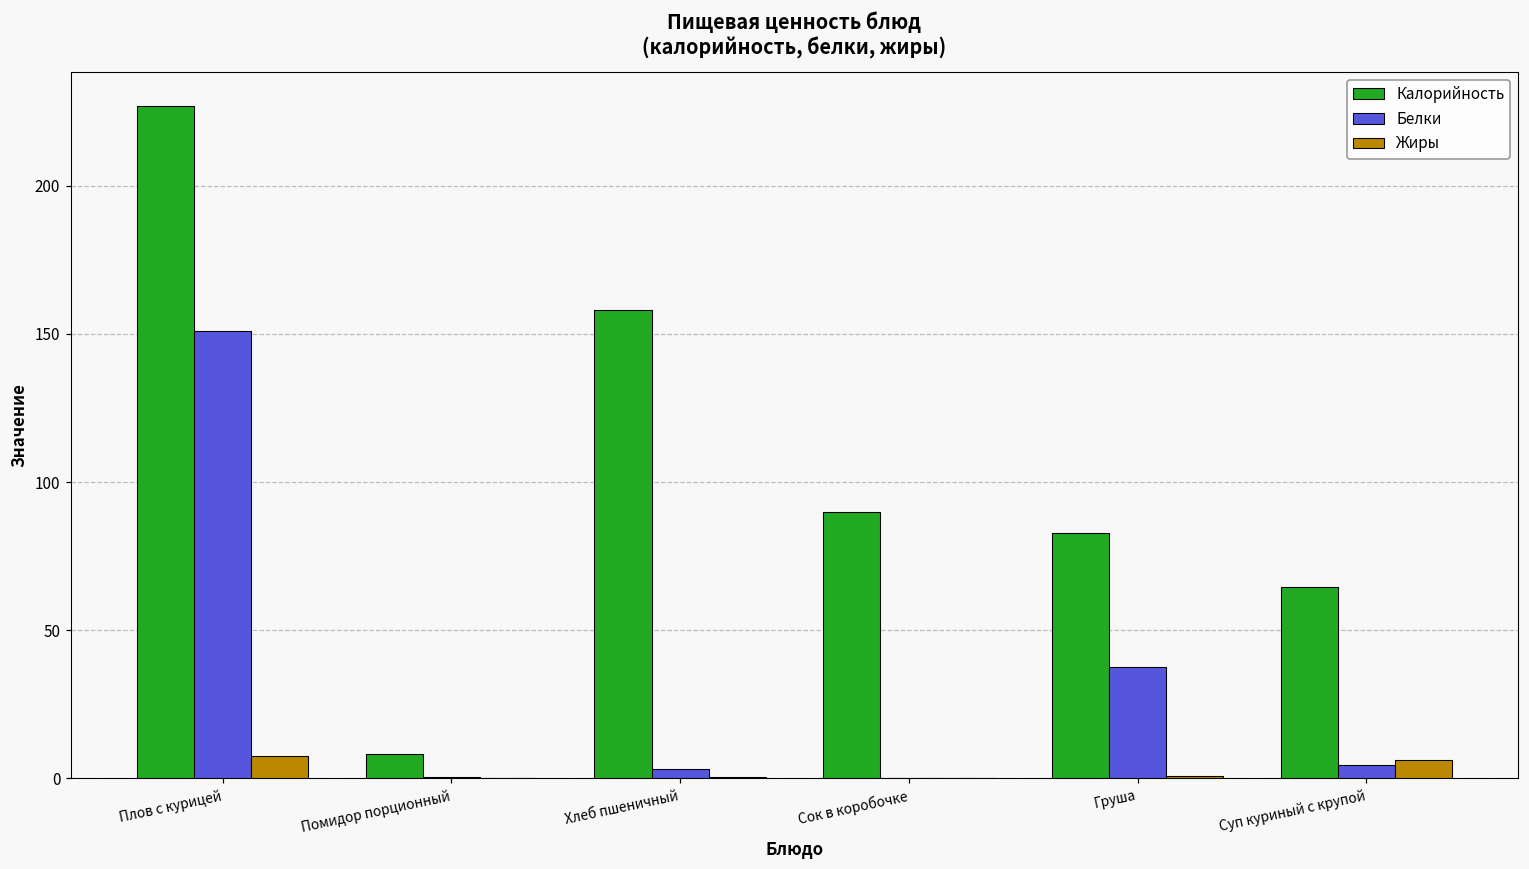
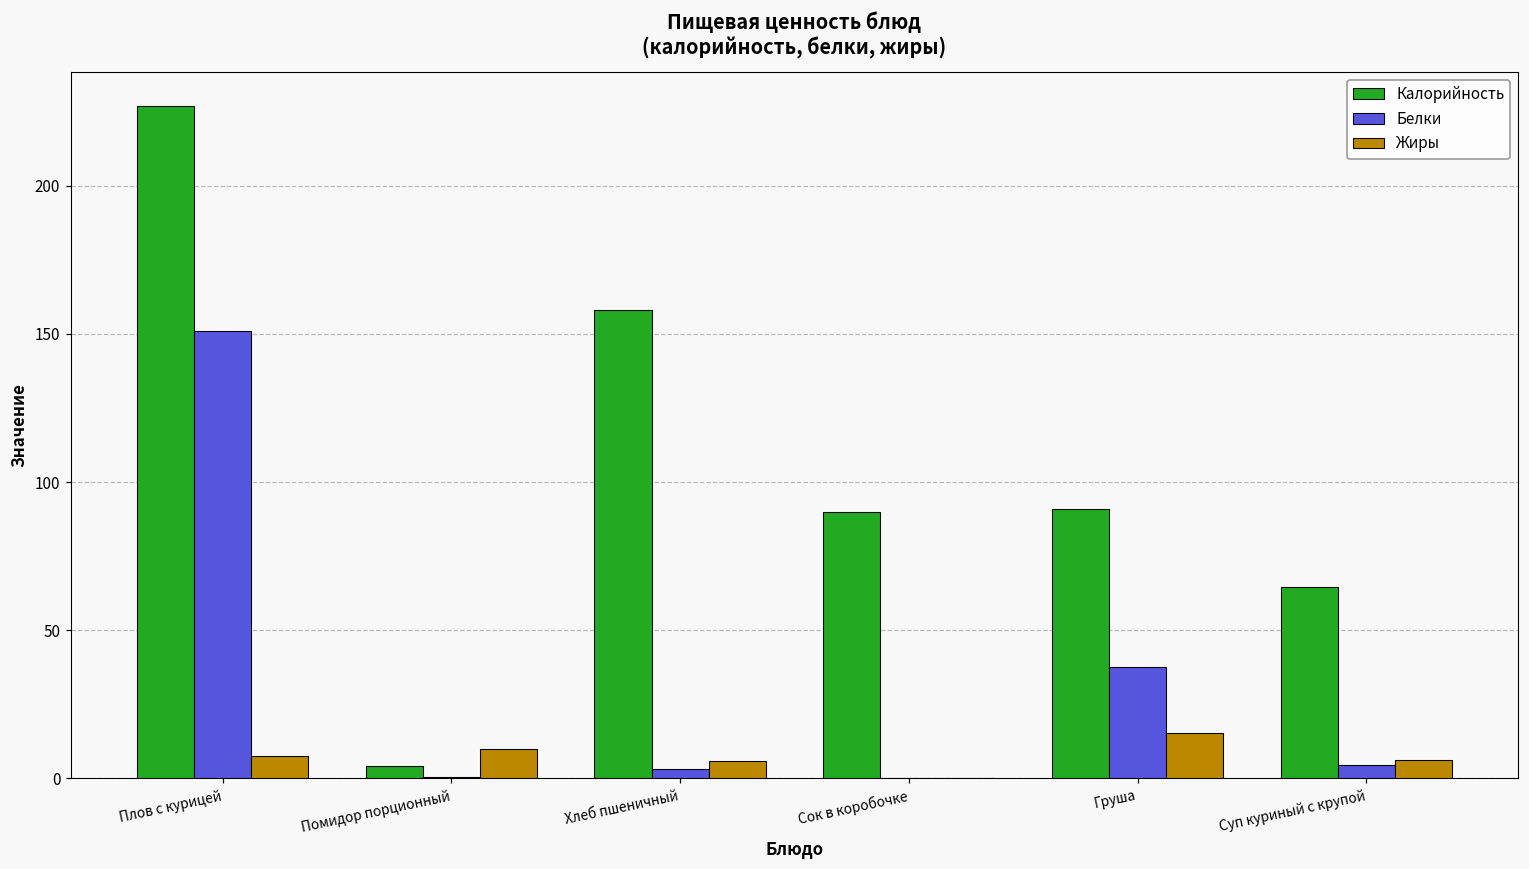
  {
    "Калорийность": {
      "Плов с курицей": 227,
-     "Помидор порционный": 8,
+     "Помидор порционный": 4,
      "Хлеб пшеничный": 158,
      "Сок в коробочке": 90,
-     "Груша": 83,
+     "Груша": 91,
      "Суп куриный с крупой": 65
    },
    "Белки": {
      "Плов с курицей": 151,
      "Хлеб пшеничный": 3,
      "Сок в коробочке": 0,
      "Груша": 37,
      "Суп куриный с крупой": 4
    },
    "Жиры": {
      "Плов с курицей": 7,
-     "Помидор порционный": 0,
-     "Хлеб пшеничный": 0,
+     "Помидор порционный": 10,
+     "Хлеб пшеничный": 6,
      "Сок в коробочке": 0,
-     "Груша": 1,
+     "Груша": 15,
      "Суп куриный с крупой": 6
    }
  }
